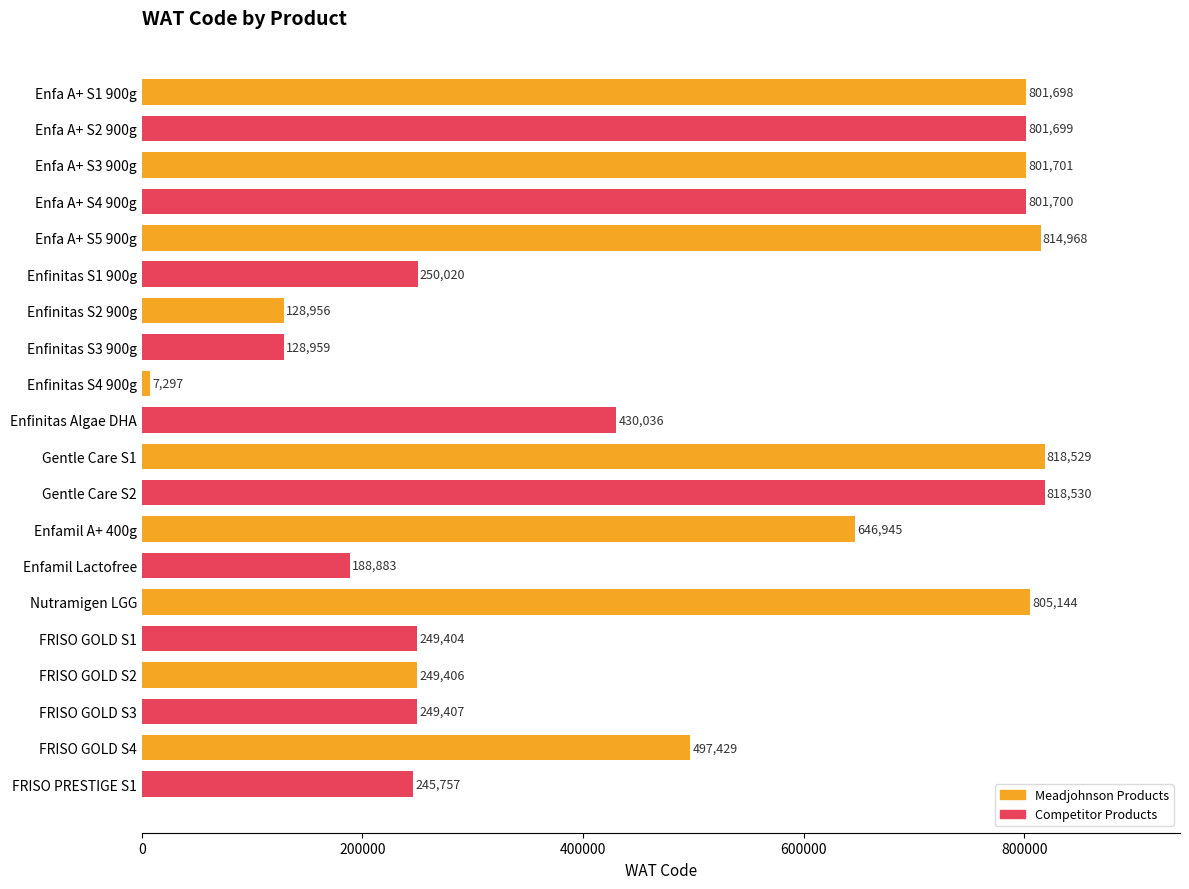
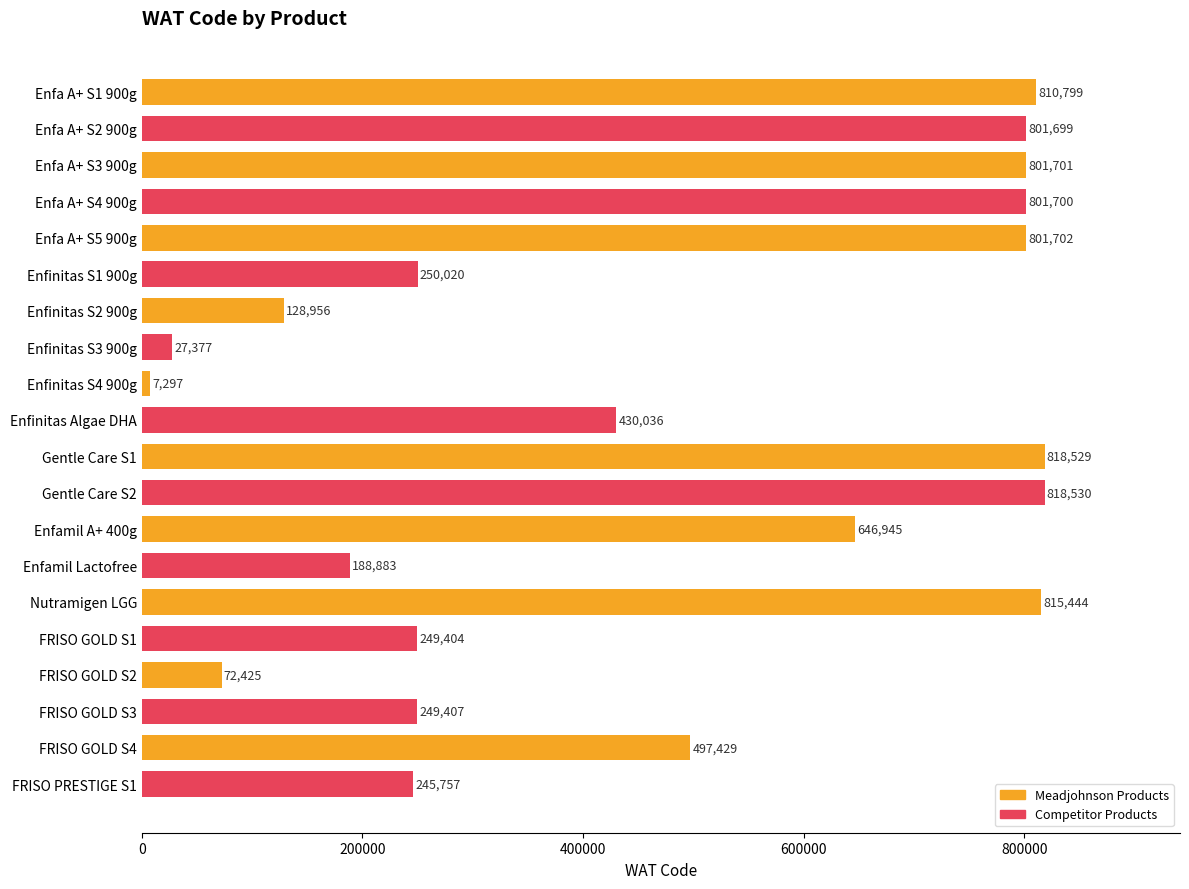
  {
-   "Enfa A+ S1 900g": "801,698",
+   "Enfa A+ S1 900g": "810,799",
    "Enfa A+ S2 900g": "801,699",
    "Enfa A+ S3 900g": "801,701",
    "Enfa A+ S4 900g": "801,700",
-   "Enfa A+ S5 900g": "814,968",
+   "Enfa A+ S5 900g": "801,702",
    "Enfinitas S1 900g": "250,020",
    "Enfinitas S2 900g": "128,956",
-   "Enfinitas S3 900g": "128,959",
+   "Enfinitas S3 900g": "27,377",
    "Enfinitas S4 900g": "7,297",
    "Enfinitas Algae DHA": "430,036",
    "Gentle Care S1": "818,529",
    "Gentle Care S2": "818,530",
    "Enfamil A+ 400g": "646,945",
    "Enfamil Lactofree": "188,883",
-   "Nutramigen LGG": "805,144",
+   "Nutramigen LGG": "815,444",
    "FRISO GOLD S1": "249,404",
-   "FRISO GOLD S2": "249,406",
+   "FRISO GOLD S2": "72,425",
    "FRISO GOLD S3": "249,407",
    "FRISO GOLD S4": "497,429",
    "FRISO PRESTIGE S1": "245,757"
  }
